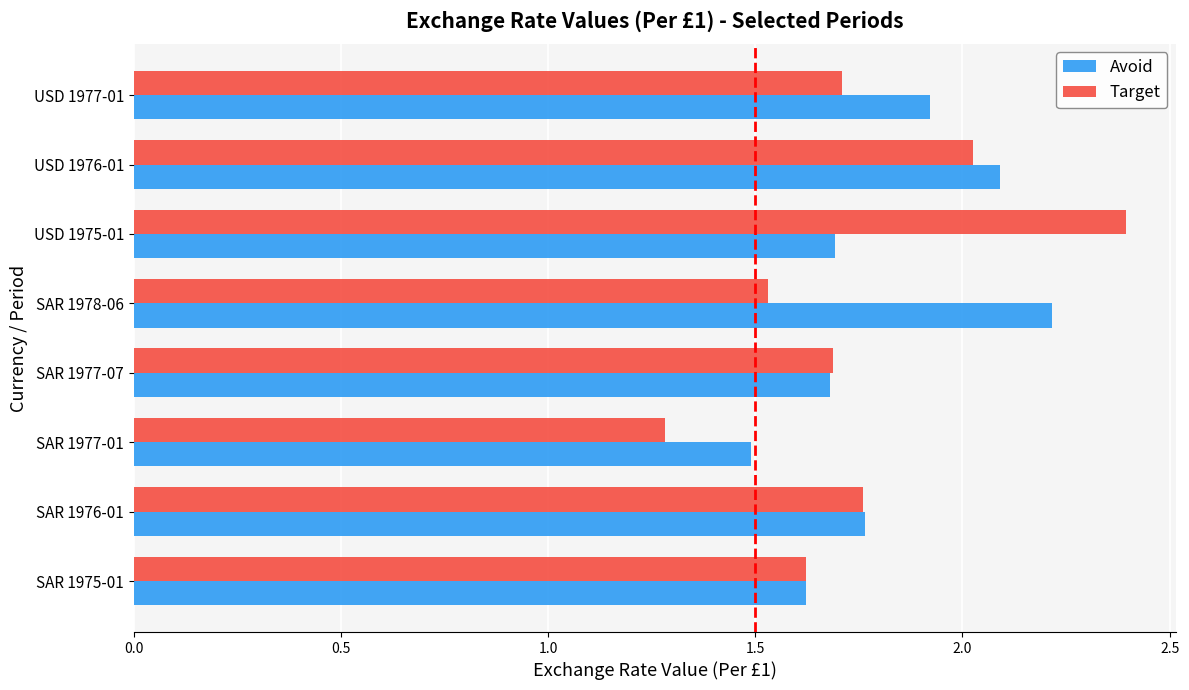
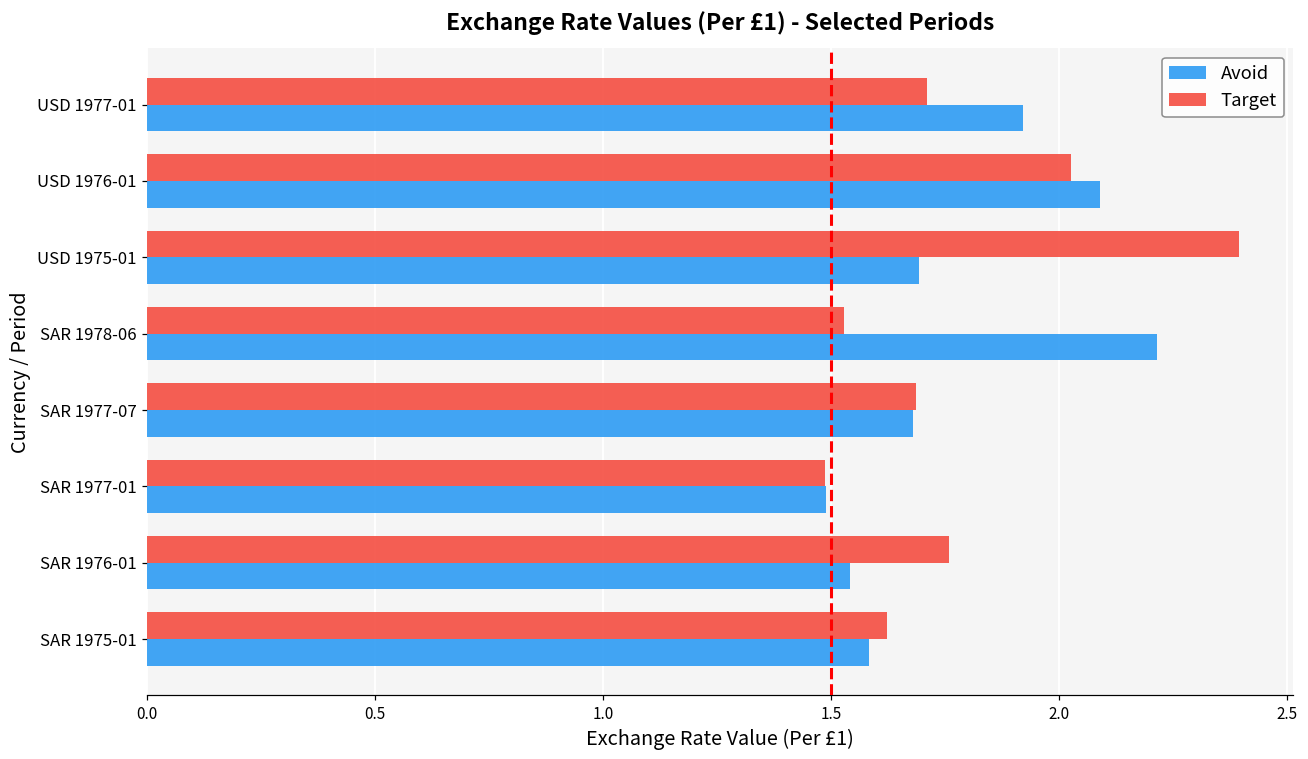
  {
    "Avoid": {
      "USD 1977-01": 1.92,
      "USD 1976-01": 2.09,
      "USD 1975-01": 1.69,
      "SAR 1978-06": 2.22,
      "SAR 1977-07": 1.68,
      "SAR 1977-01": 1.49,
-     "SAR 1976-01": 1.76,
-     "SAR 1975-01": 1.62
+     "SAR 1976-01": 1.54,
+     "SAR 1975-01": 1.58
    },
    "Target": {
      "USD 1977-01": 1.71,
      "USD 1976-01": 2.03,
      "USD 1975-01": 2.40,
      "SAR 1978-06": 1.53,
      "SAR 1977-07": 1.69,
-     "SAR 1977-01": 1.28,
+     "SAR 1977-01": 1.49,
      "SAR 1976-01": 1.76,
      "SAR 1975-01": 1.62
    }
  }
